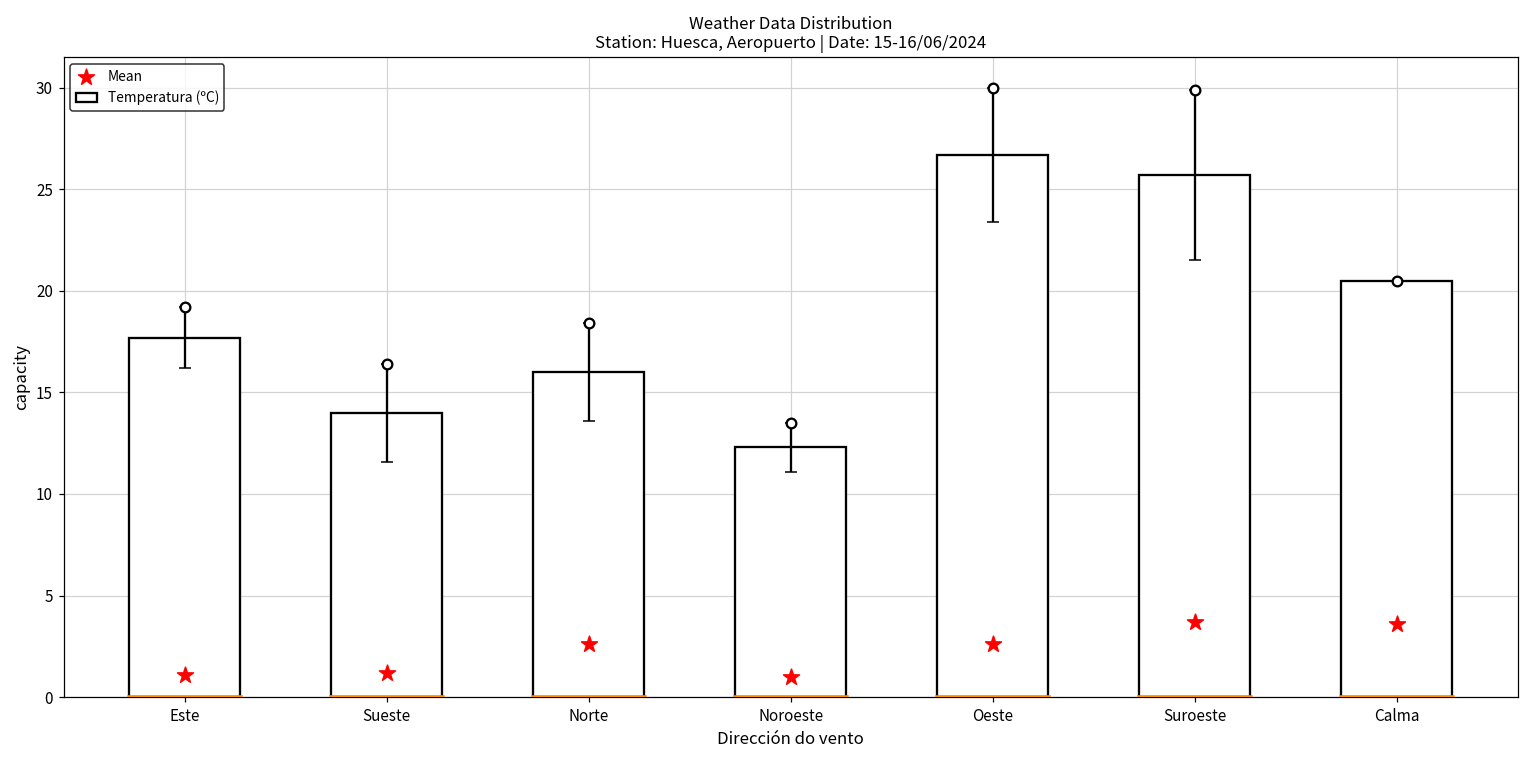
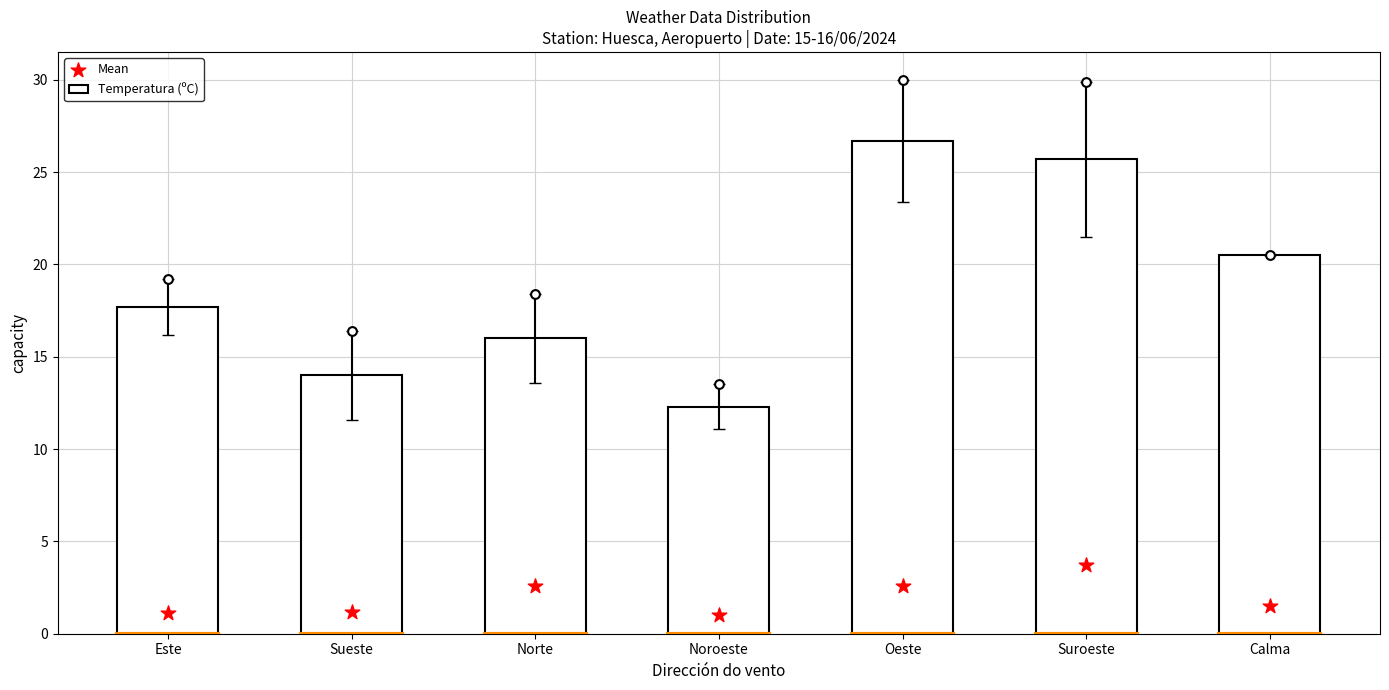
  {
    "Temperatura (ºC)": {
      "Este": 17.7,
      "Sueste": 14.0,
      "Norte": 16.0,
      "Noroeste": 12.3,
      "Oeste": 26.7,
      "Suroeste": 25.7,
      "Calma": 20.5
    },
    "Mean": {
-     "Calma": 3.6
+     "Calma": 1.5
    }
  }
